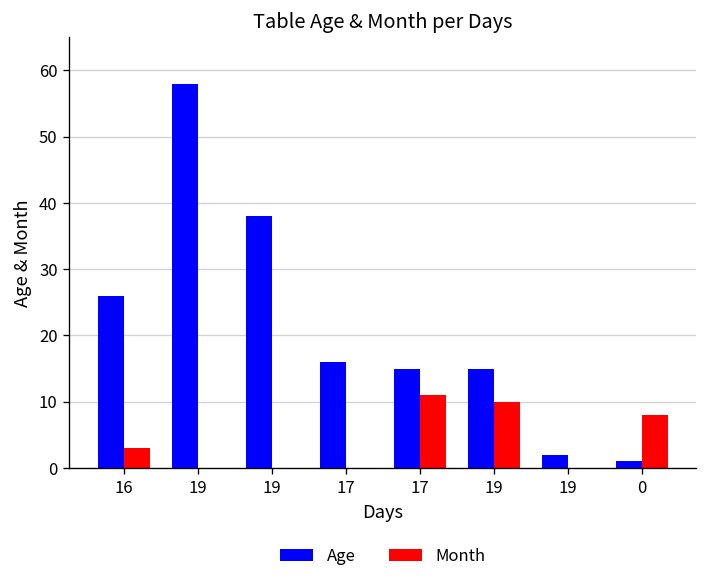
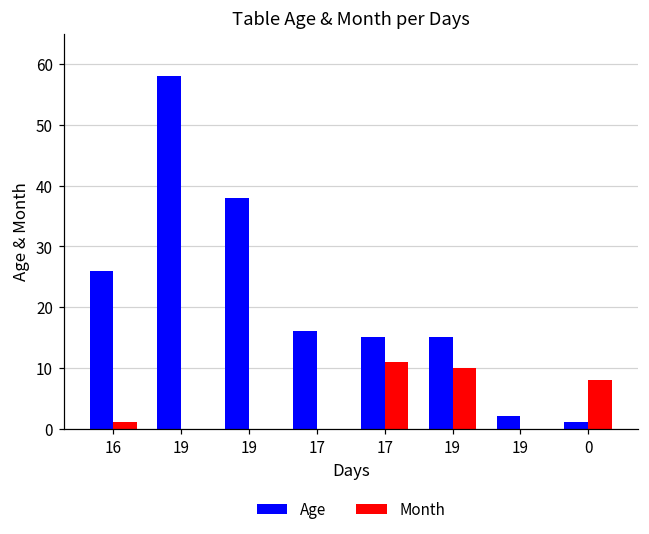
  {
    "Age": {
      "16": 26,
      "0": 1
    },
    "Month": {
-     "16": 3,
+     "16": 1,
      "0": 8
    }
  }
